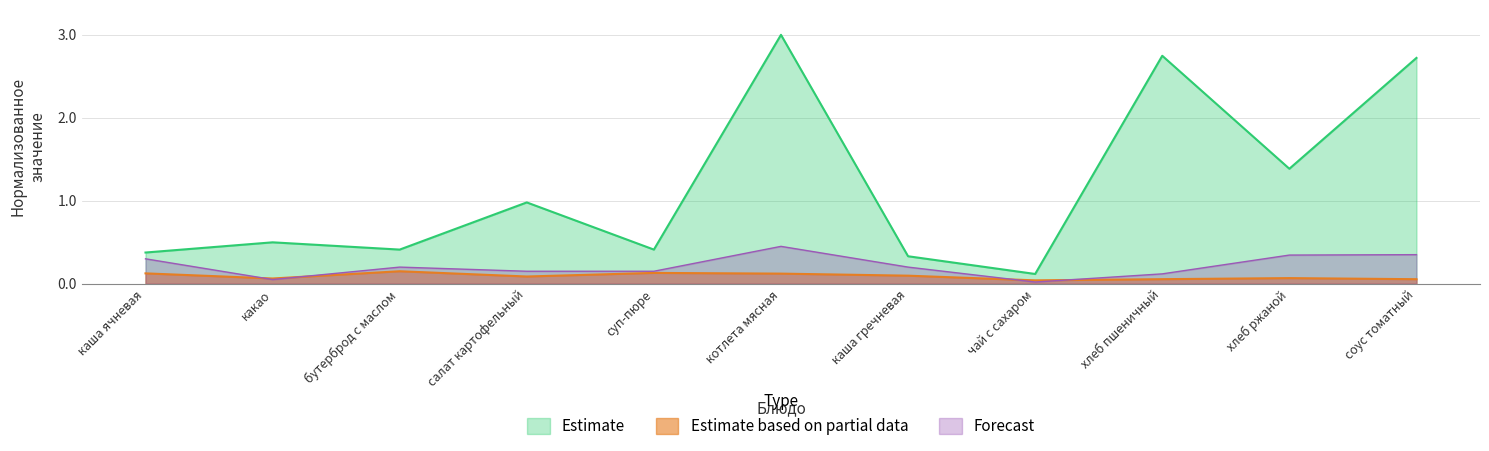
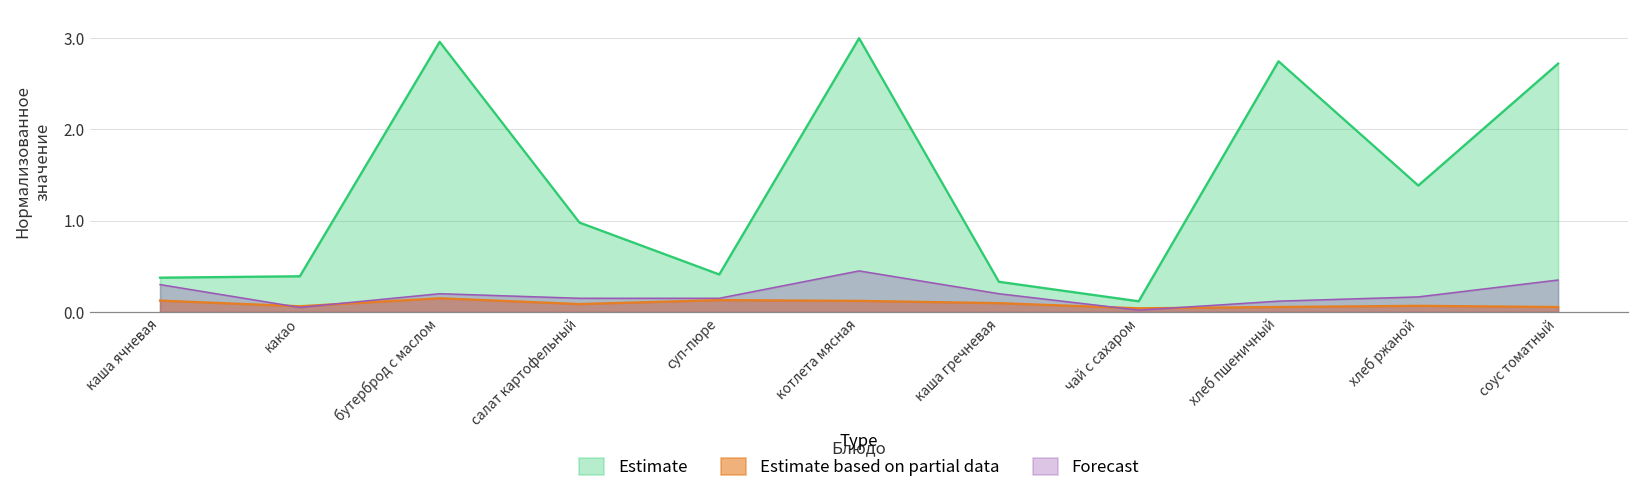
  {
    "Estimate": {
      "каша ячневая": 0.4,
-     "какао": 0.5,
-     "бутерброд с маслом": 0.4,
+     "какао": 0.4,
+     "бутерброд с маслом": 3.0,
      "салат картофельный": 1.0,
      "суп-пюре": 0.4,
      "котлета мясная": 3.0,
      "каша гречневая": 0.3,
      "чай с сахаром": 0.1,
      "хлеб пшеничный": 2.7,
      "хлеб ржаной": 1.4,
      "соус томатный": 2.7
    },
    "Estimate based on partial data": {
      "каша ячневая": 0.1,
      "бутерброд с маслом": 0.2,
      "салат картофельный": 0.1,
      "котлета мясная": 0.1,
      "каша гречневая": 0.1,
      "хлеб пшеничный": 0.1,
      "хлеб ржаной": 0.1,
      "соус томатный": 0.1
    },
    "Forecast": {
      "каша ячневая": 0.3,
      "бутерброд с маслом": 0.2,
      "салат картофельный": 0.2,
      "котлета мясная": 0.4,
      "каша гречневая": 0.2,
      "хлеб пшеничный": 0.1,
-     "хлеб ржаной": 0.3,
+     "хлеб ржаной": 0.2,
      "соус томатный": 0.4
    }
  }
